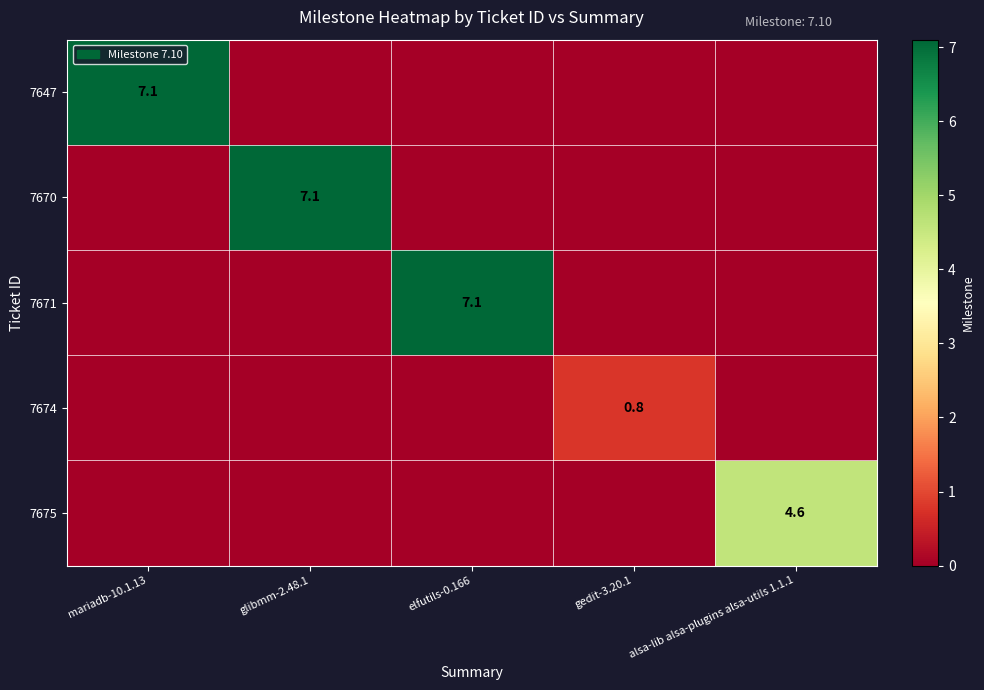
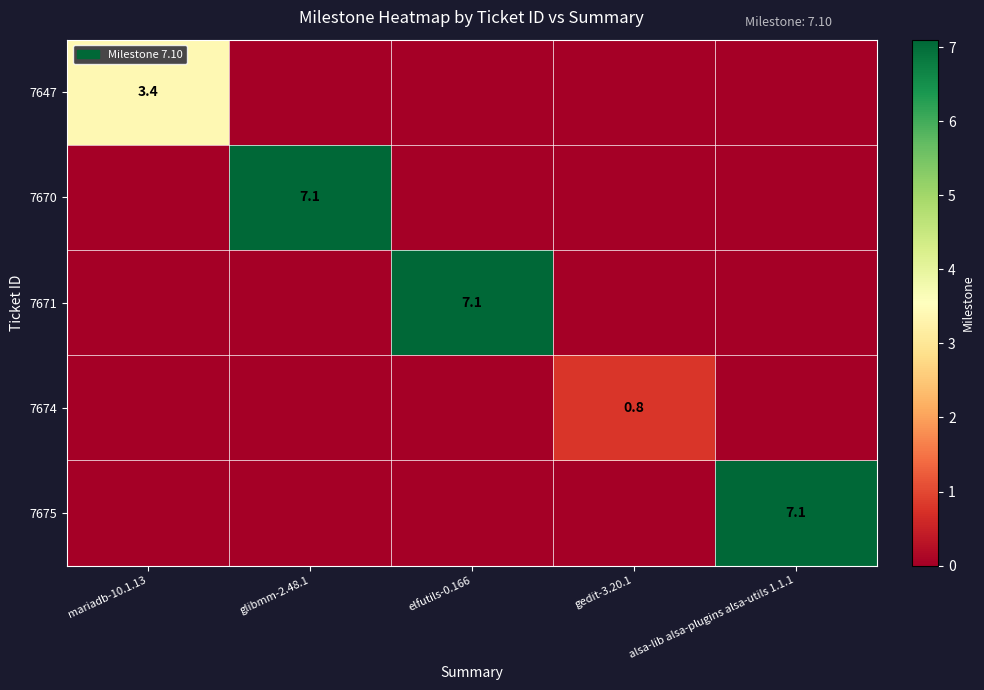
  {
    "7647": {
-     "mariadb-10.1.13": 7.1
+     "mariadb-10.1.13": 3.4
    },
    "7670": {
      "glibmm-2.48.1": 7.1
    },
    "7671": {
      "elfutils-0.166": 7.1
    },
    "7674": {
      "gedit-3.20.1": 0.8
    },
    "7675": {
-     "alsa-lib alsa-plugins alsa-utils 1.1.1": 4.6
+     "alsa-lib alsa-plugins alsa-utils 1.1.1": 7.1
    }
  }
